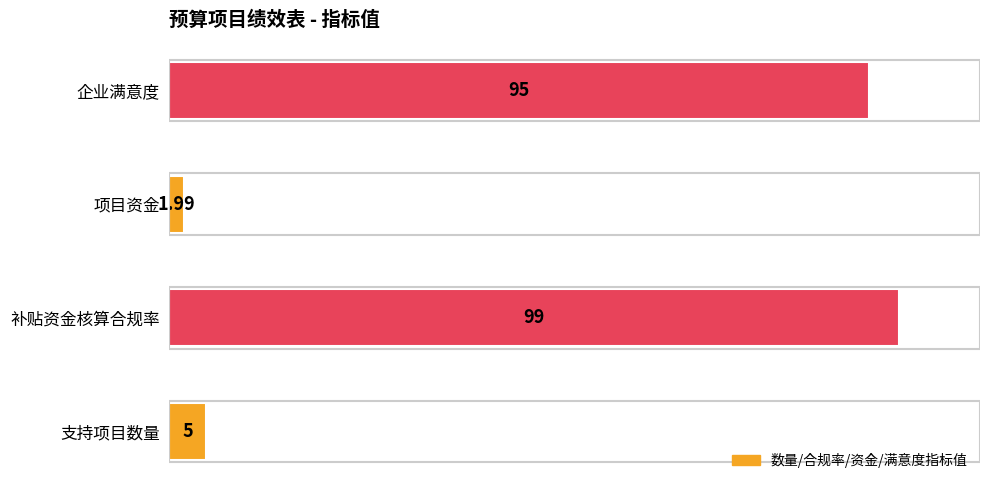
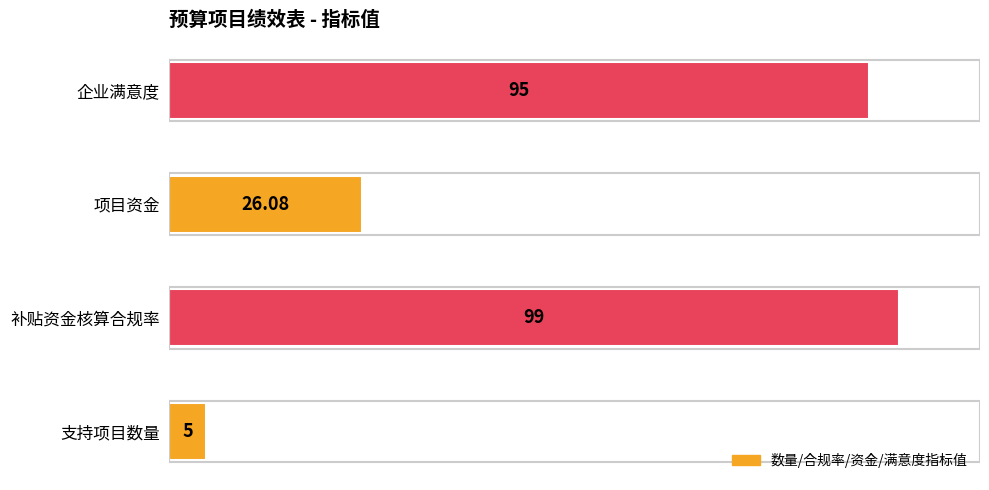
  {
    "企业满意度": 95,
-   "项目资金": 1.99,
+   "项目资金": 26.08,
    "补贴资金核算合规率": 99,
    "支持项目数量": 5
  }
